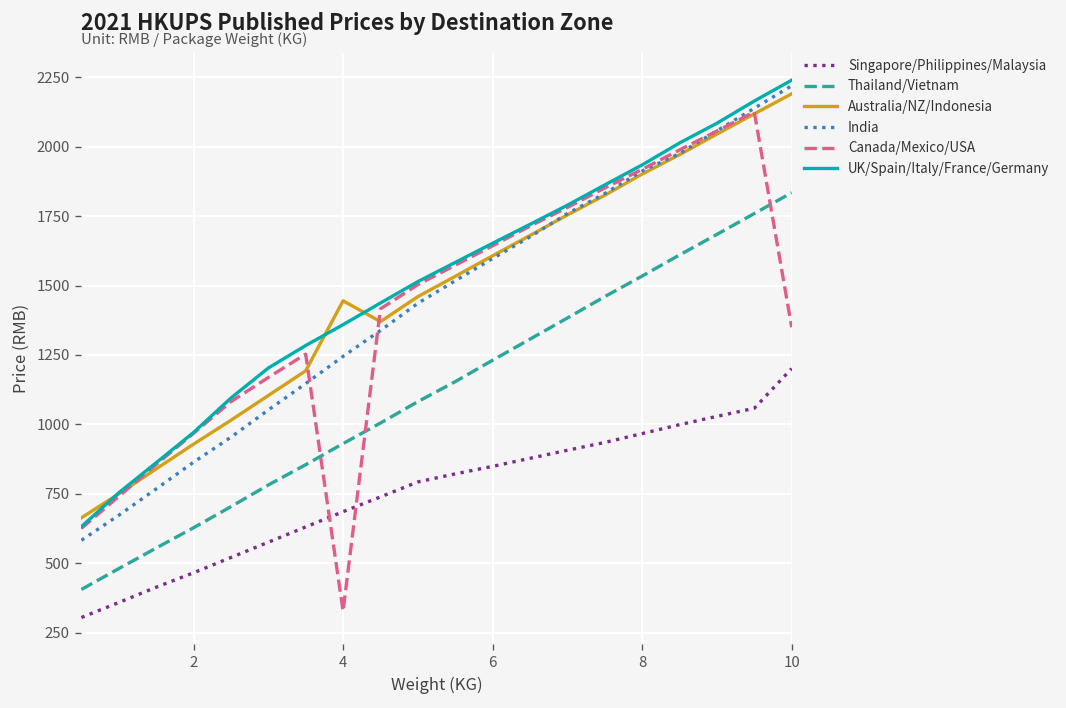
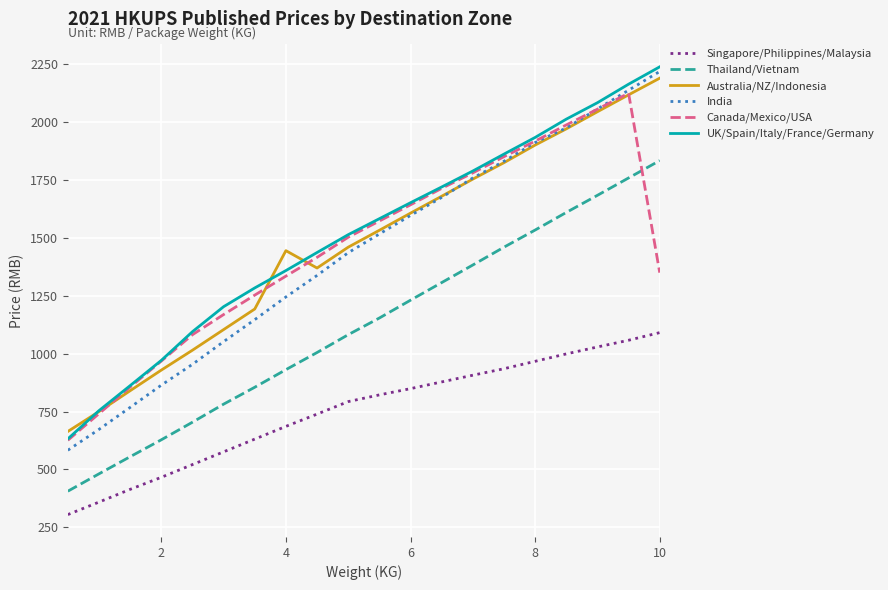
  {
    "Singapore/Philippines/Malaysia": {
      "2": 470,
      "4": 690,
      "6": 850,
      "8": 970,
-     "10": 1200
+     "10": 1090
    },
    "Australia/NZ/Indonesia": {
      "2": 930,
      "4": 1450,
      "8": 1900,
      "10": 2190
    },
    "Canada/Mexico/USA": {
-     "4": 330,
+     "4": 1340,
      "10": 1350
    }
  }
